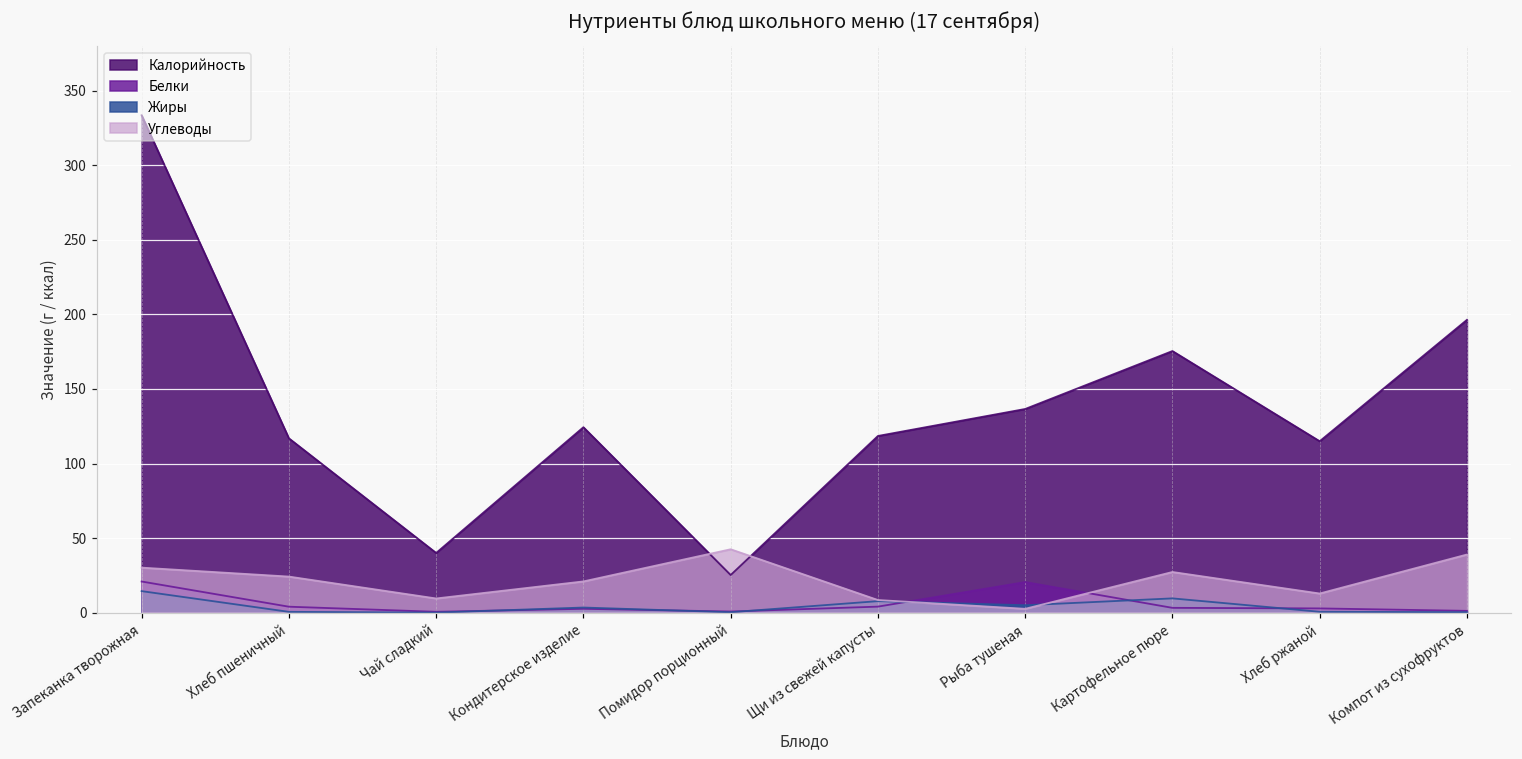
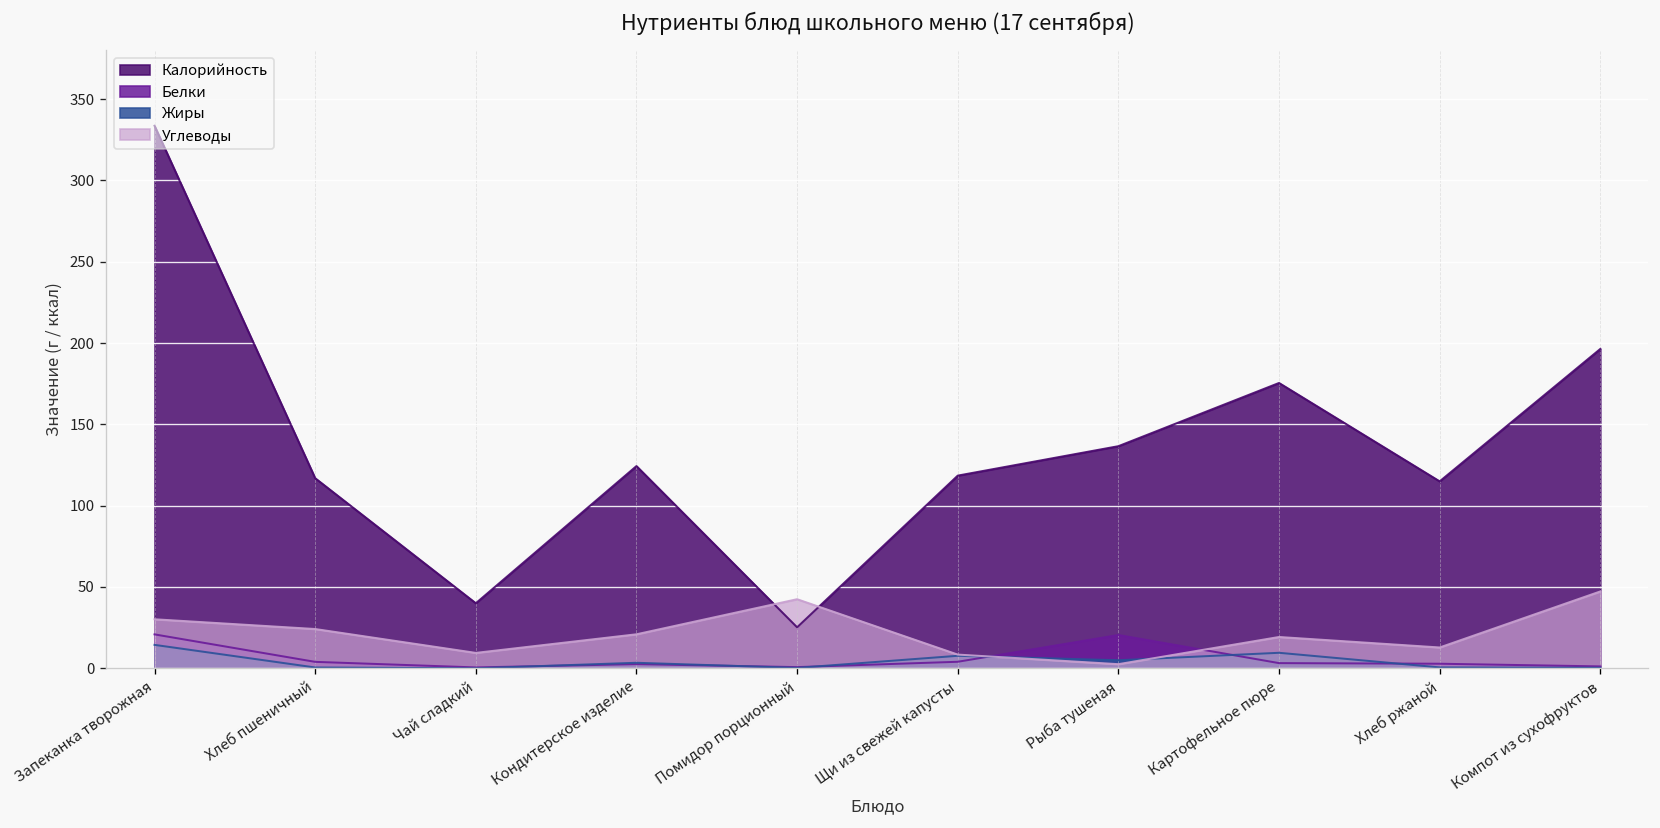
  {
    "Жиры": {
      "Запеканка творожная": 14,
      "Хлеб пшеничный": 1,
      "Рыба тушеная": 5,
      "Картофельное пюре": 10,
      "Хлеб ржаной": 1
    },
    "Углеводы": {
      "Запеканка творожная": 30,
      "Хлеб пшеничный": 24,
      "Чай сладкий": 9,
      "Кондитерское изделие": 21,
      "Помидор порционный": 42,
      "Рыба тушеная": 3,
-     "Картофельное пюре": 27,
+     "Картофельное пюре": 19,
      "Хлеб ржаной": 13,
-     "Компот из сухофруктов": 39
+     "Компот из сухофруктов": 47
    }
  }
